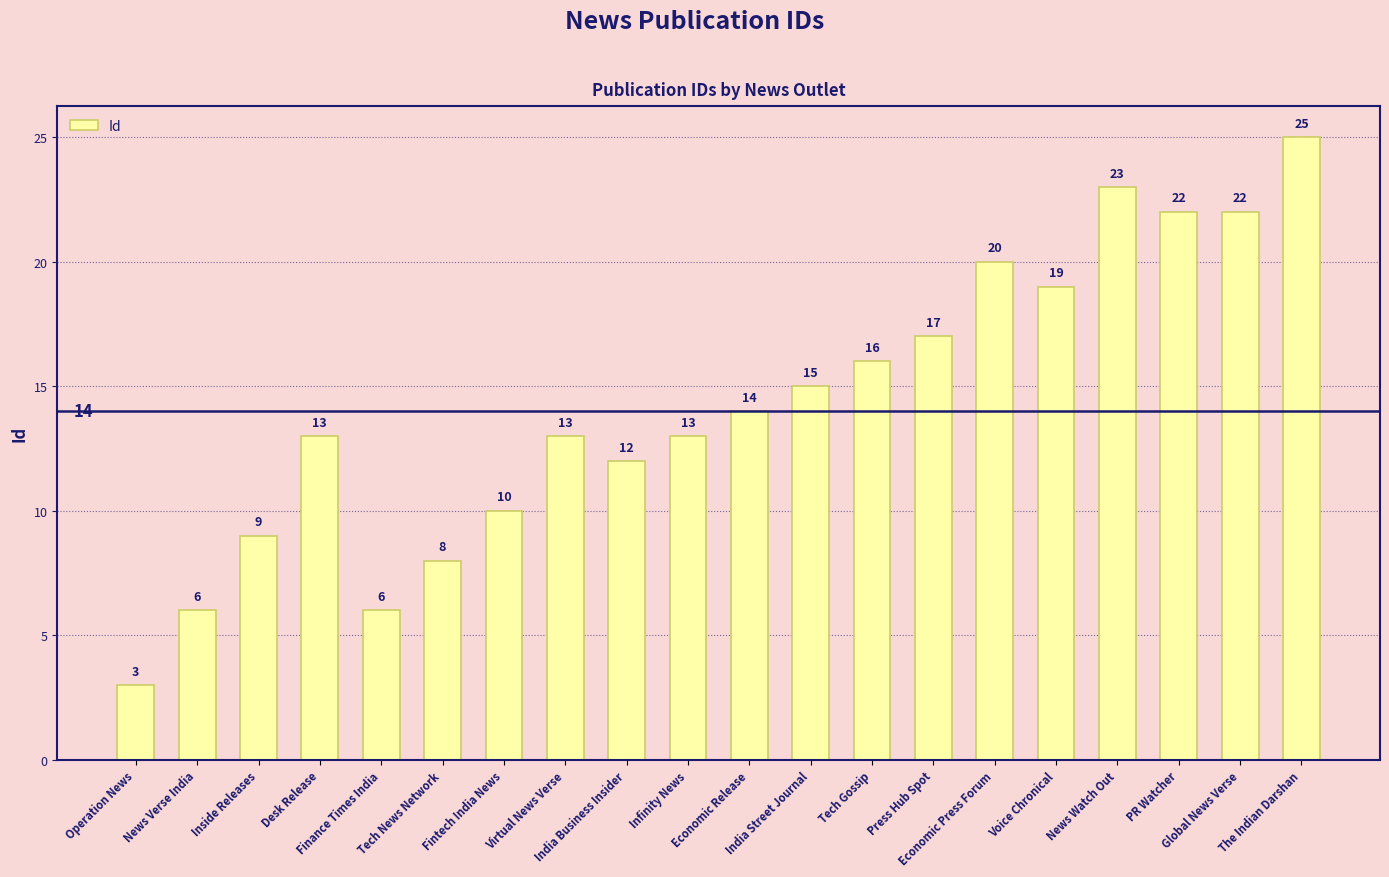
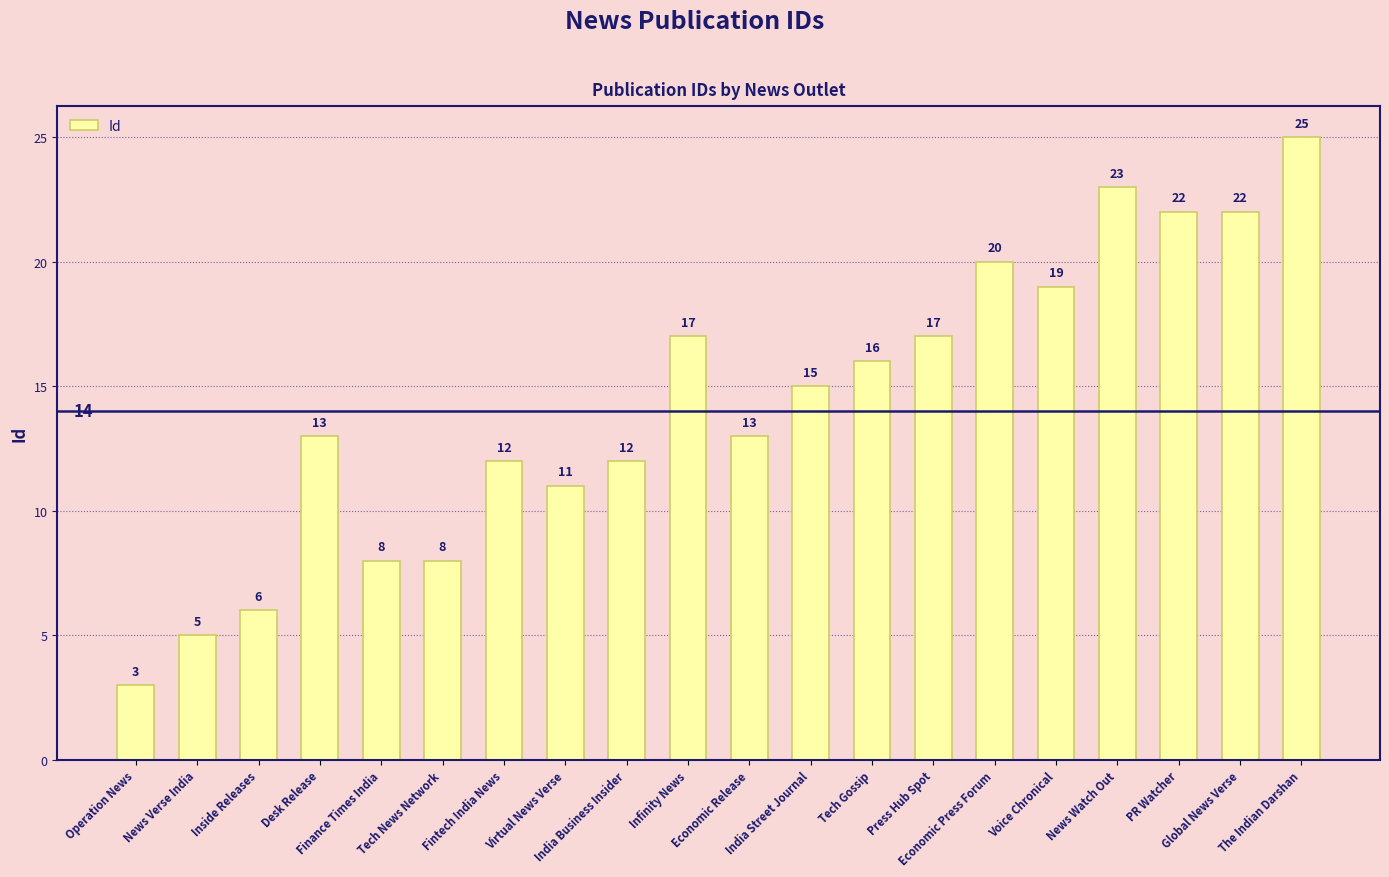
  {
    "Operation News": 3,
-   "News Verse India": 6,
-   "Inside Releases": 9,
+   "News Verse India": 5,
+   "Inside Releases": 6,
    "Desk Release": 13,
-   "Finance Times India": 6,
+   "Finance Times India": 8,
    "Tech News Network": 8,
-   "Fintech India News": 10,
-   "Virtual News Verse": 13,
+   "Fintech India News": 12,
+   "Virtual News Verse": 11,
    "India Business Insider": 12,
-   "Infinity News": 13,
-   "Economic Release": 14,
+   "Infinity News": 17,
+   "Economic Release": 13,
    "India Street Journal": 15,
    "Tech Gossip": 16,
    "Press Hub Spot": 17,
    "Economic Press Forum": 20,
    "Voice Chronical": 19,
    "News Watch Out": 23,
    "PR Watcher": 22,
    "Global News Verse": 22,
    "The Indian Darshan": 25
  }
